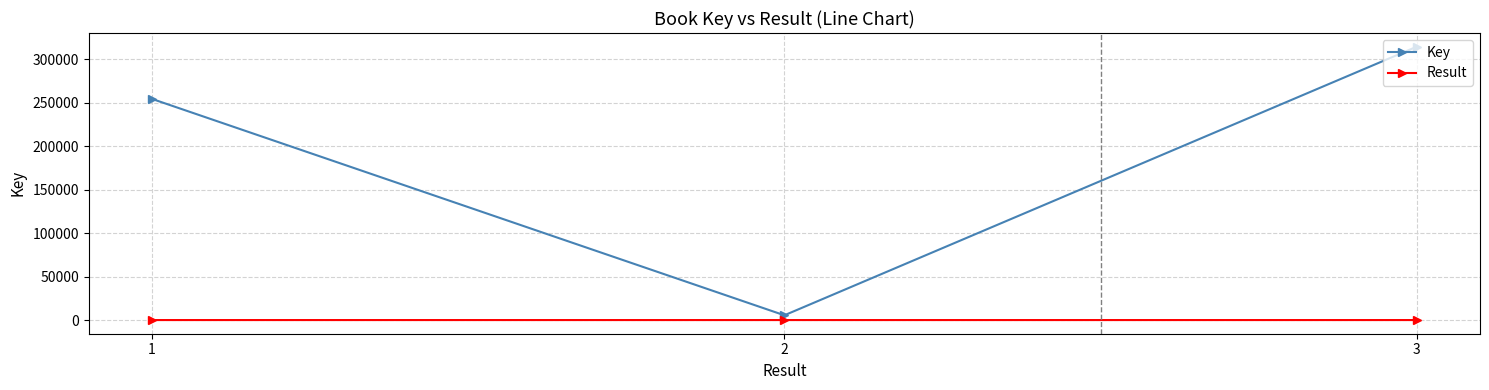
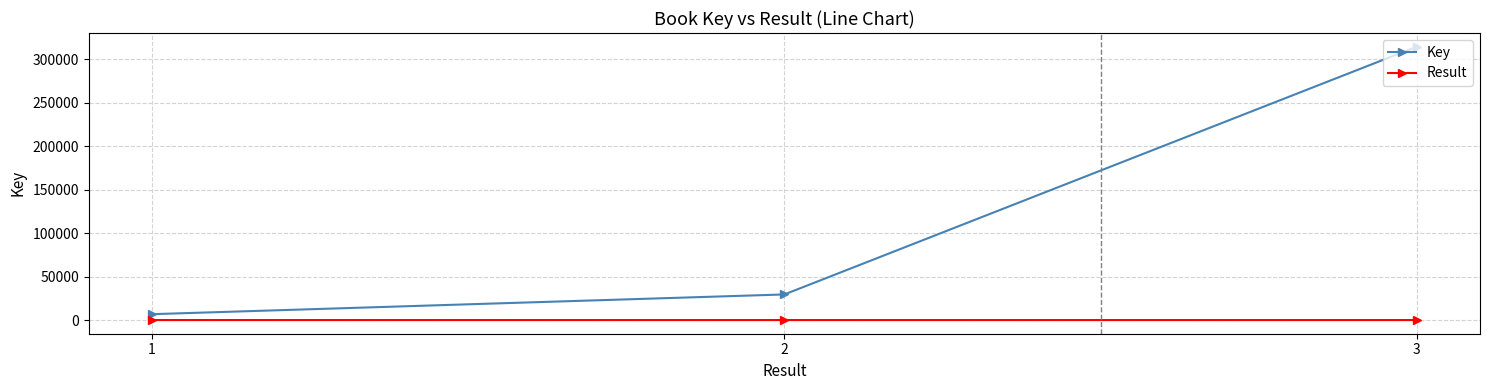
  {
    "Key": {
-     "1": 250000,
-     "2": 10000
+     "1": 10000,
+     "2": 30000
    },
    "Result": {
      "1": 0,
      "2": 0,
      "3": 0
    }
  }
